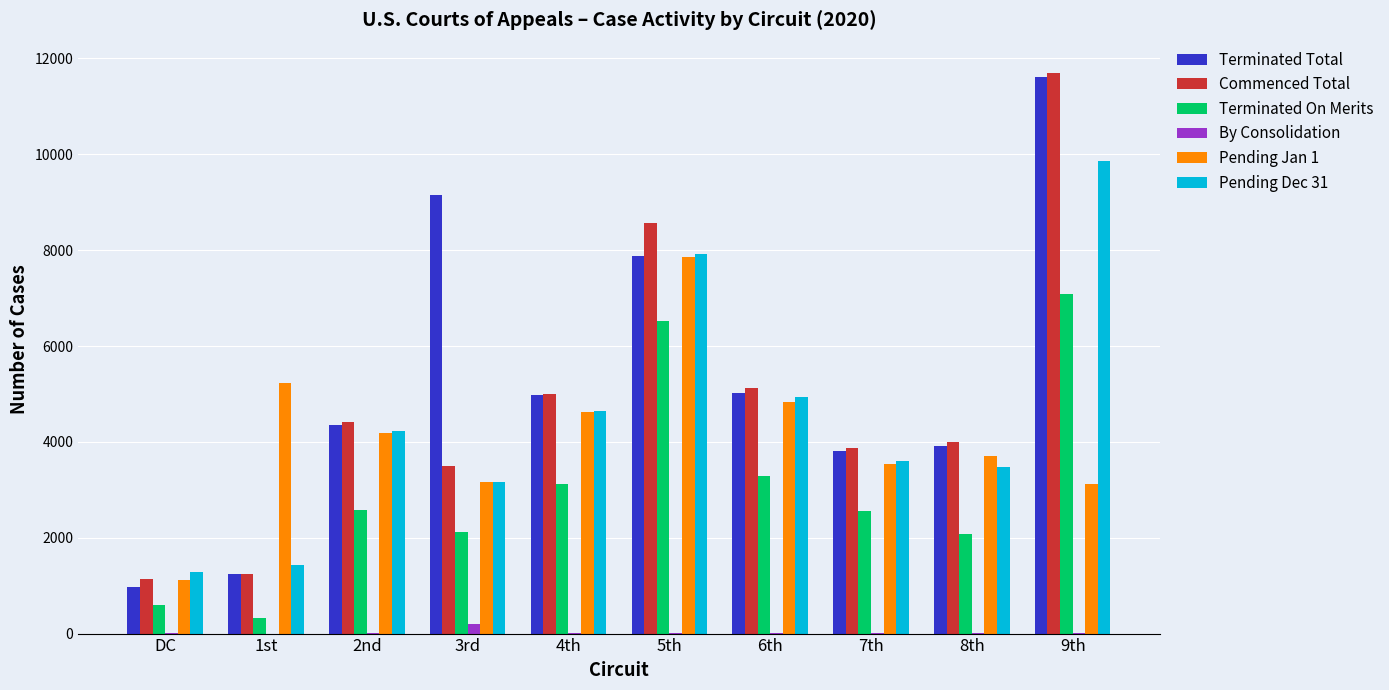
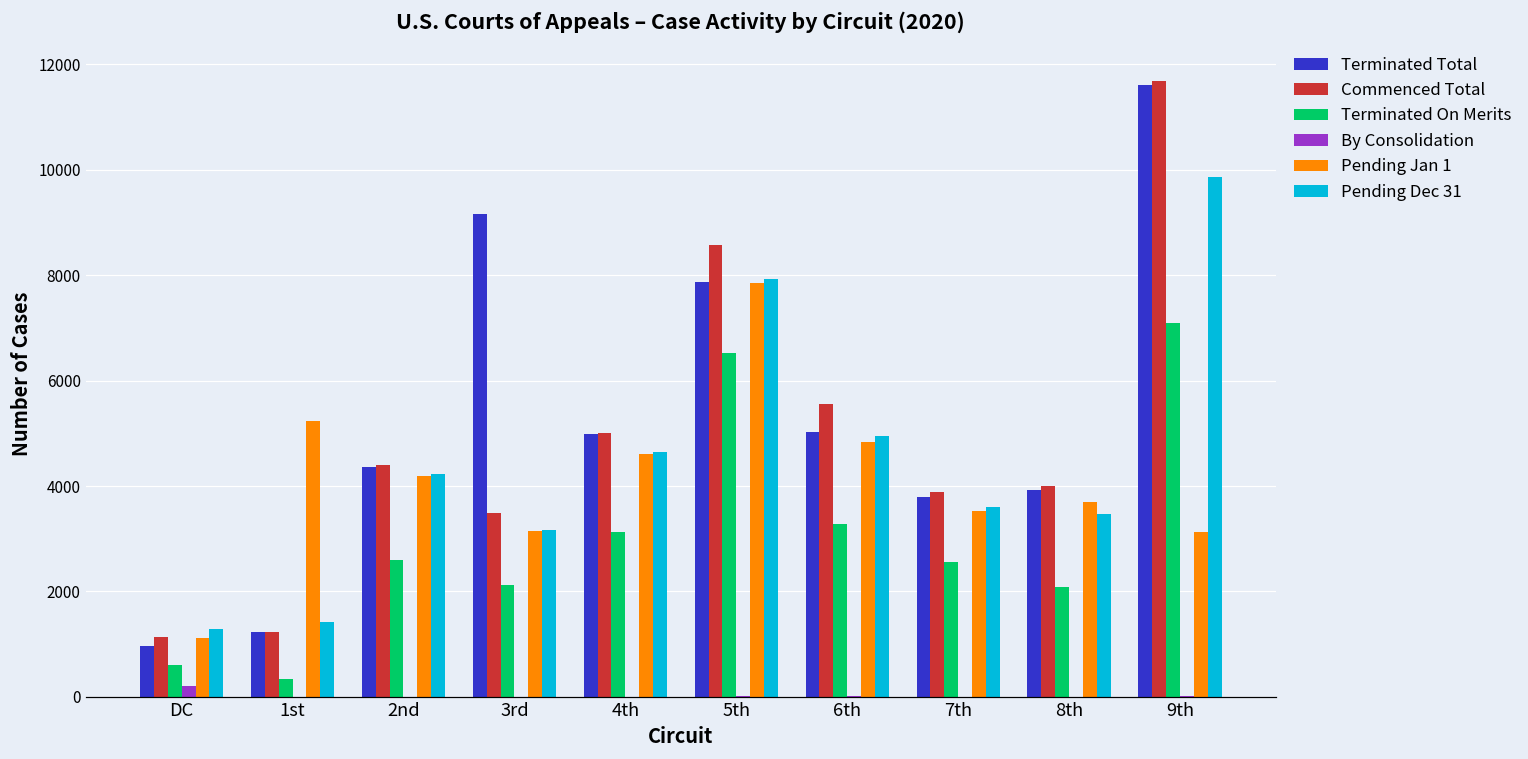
  {
    "Terminated Total": {
      "DC": 1000,
      "1st": 1200,
      "2nd": 4400,
      "3rd": 9200,
      "4th": 5000,
      "5th": 7900,
      "6th": 5000,
      "7th": 3800,
      "8th": 3900,
      "9th": 11600
    },
    "Commenced Total": {
      "DC": 1100,
      "1st": 1200,
      "2nd": 4400,
      "3rd": 3500,
      "4th": 5000,
      "5th": 8600,
-     "6th": 5100,
+     "6th": 5600,
      "7th": 3900,
      "8th": 4000,
      "9th": 11700
    },
    "Terminated On Merits": {
      "DC": 600,
      "1st": 300,
      "2nd": 2600,
      "3rd": 2100,
      "4th": 3100,
      "5th": 6500,
      "6th": 3300,
      "7th": 2600,
      "8th": 2100,
      "9th": 7100
    },
    "By Consolidation": {
-     "DC": 0,
-     "3rd": 200
+     "DC": 200,
+     "3rd": 0
    },
    "Pending Jan 1": {
      "DC": 1100,
      "1st": 5200,
      "2nd": 4200,
      "3rd": 3200,
      "4th": 4600,
      "5th": 7900,
      "6th": 4800,
      "7th": 3500,
      "8th": 3700,
      "9th": 3100
    },
    "Pending Dec 31": {
      "DC": 1300,
      "1st": 1400,
      "2nd": 4200,
      "3rd": 3200,
      "4th": 4600,
      "5th": 7900,
      "6th": 4900,
      "7th": 3600,
      "8th": 3500,
      "9th": 9900
    }
  }
